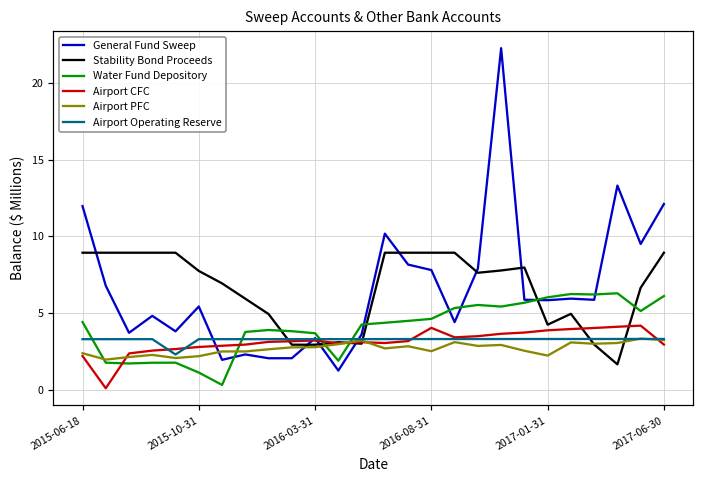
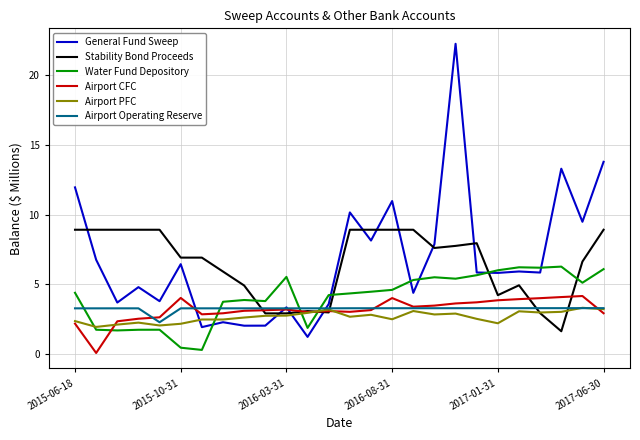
  {
    "General Fund Sweep": {
      "2015-06-18": 12.0,
-     "2015-10-31": 5.4,
-     "2016-08-31": 7.8,
+     "2015-10-31": 6.5,
+     "2016-08-31": 11.0,
      "2017-01-31": 5.8,
-     "2017-06-30": 12.1
+     "2017-06-30": 13.8
    },
    "Stability Bond Proceeds": {
      "2015-06-18": 8.9,
-     "2015-10-31": 7.7,
+     "2015-10-31": 6.9,
      "2016-08-31": 8.9,
      "2017-01-31": 4.2,
      "2017-06-30": 8.9
    },
    "Water Fund Depository": {
      "2015-06-18": 4.4,
-     "2015-10-31": 1.1,
-     "2016-03-31": 3.7,
+     "2015-10-31": 0.5,
+     "2016-03-31": 5.5,
      "2016-08-31": 4.6,
      "2017-01-31": 6.0,
      "2017-06-30": 6.1
    },
    "Airport CFC": {
-     "2015-10-31": 2.8,
+     "2015-10-31": 4.0,
      "2016-08-31": 4.0,
      "2017-01-31": 3.9,
      "2017-06-30": 2.9
    },
    "Airport PFC": {
      "2015-10-31": 2.2,
      "2016-08-31": 2.5,
      "2017-01-31": 2.2
    },
    "Airport Operating Reserve": {
      "2015-06-18": 3.3,
      "2015-10-31": 3.3,
      "2016-08-31": 3.3,
      "2017-01-31": 3.3
    }
  }
